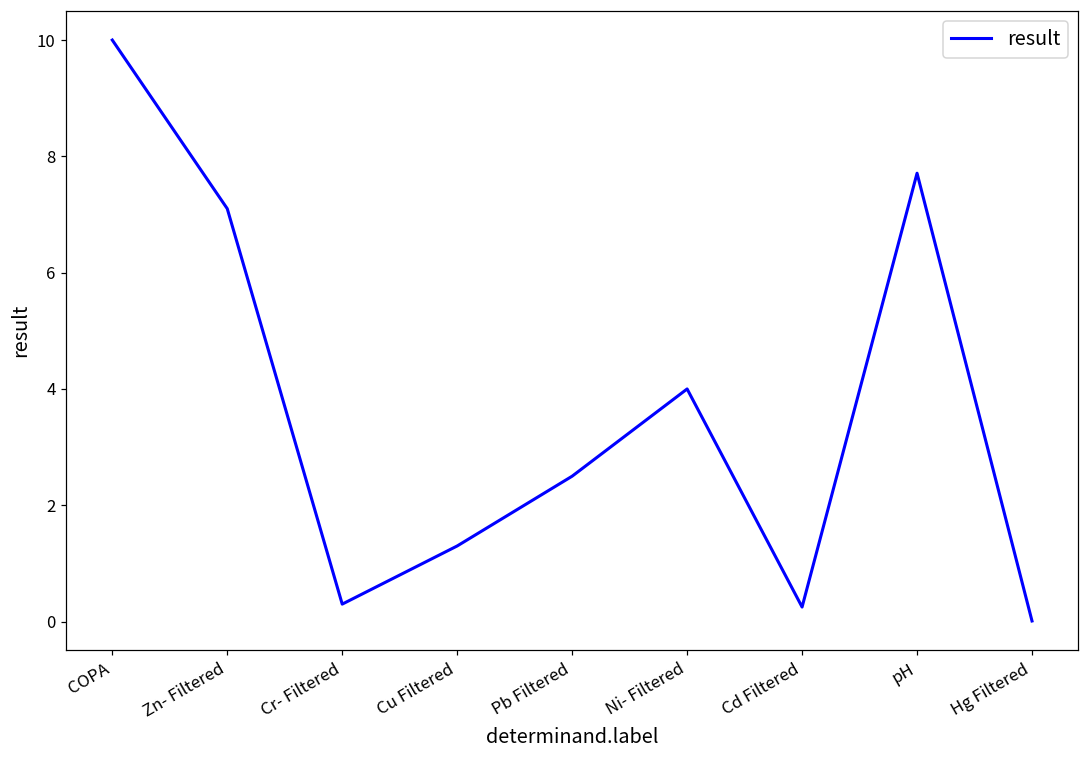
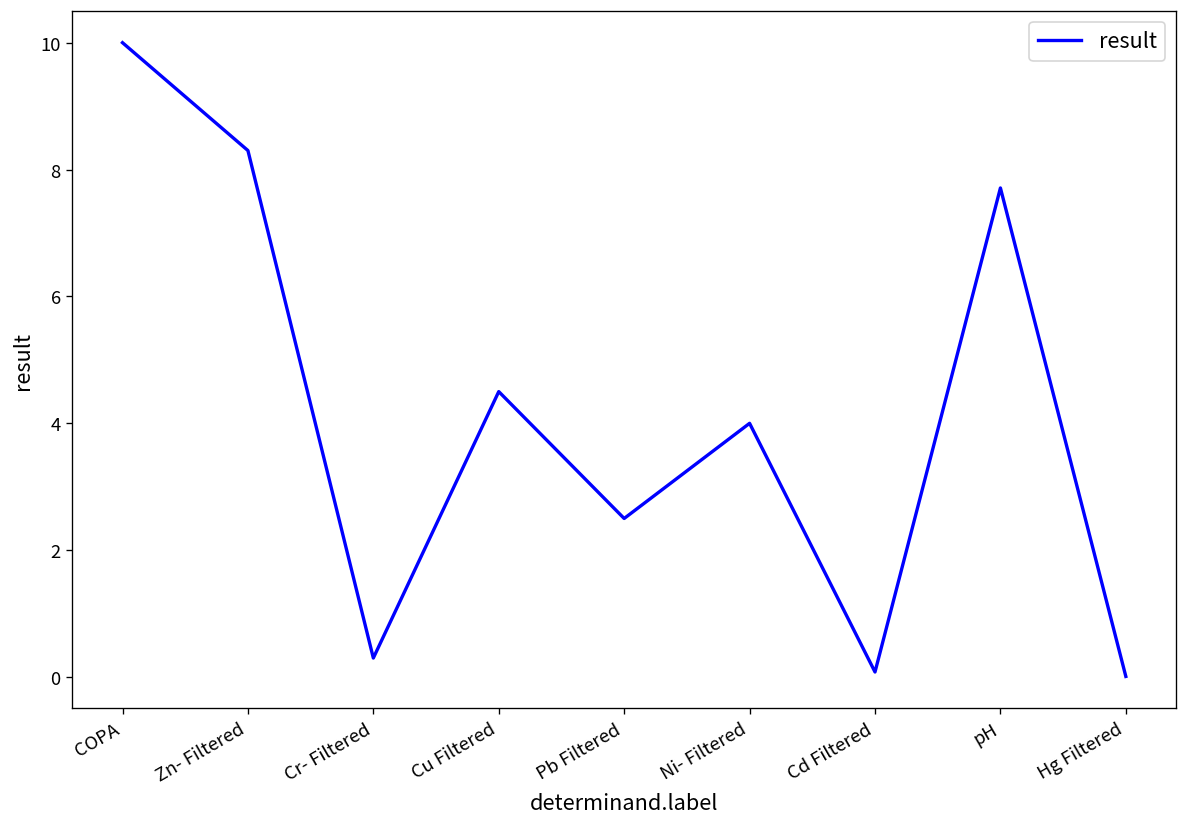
  {
    "COPA": 10.0,
-   "Zn- Filtered": 7.1,
+   "Zn- Filtered": 8.3,
    "Cr- Filtered": 0.3,
-   "Cu Filtered": 1.3,
+   "Cu Filtered": 4.5,
    "Pb Filtered": 2.5,
    "Ni- Filtered": 4.0,
-   "Cd Filtered": 0.3,
+   "Cd Filtered": 0.1,
    "pH": 7.7,
    "Hg Filtered": 0.0
  }
